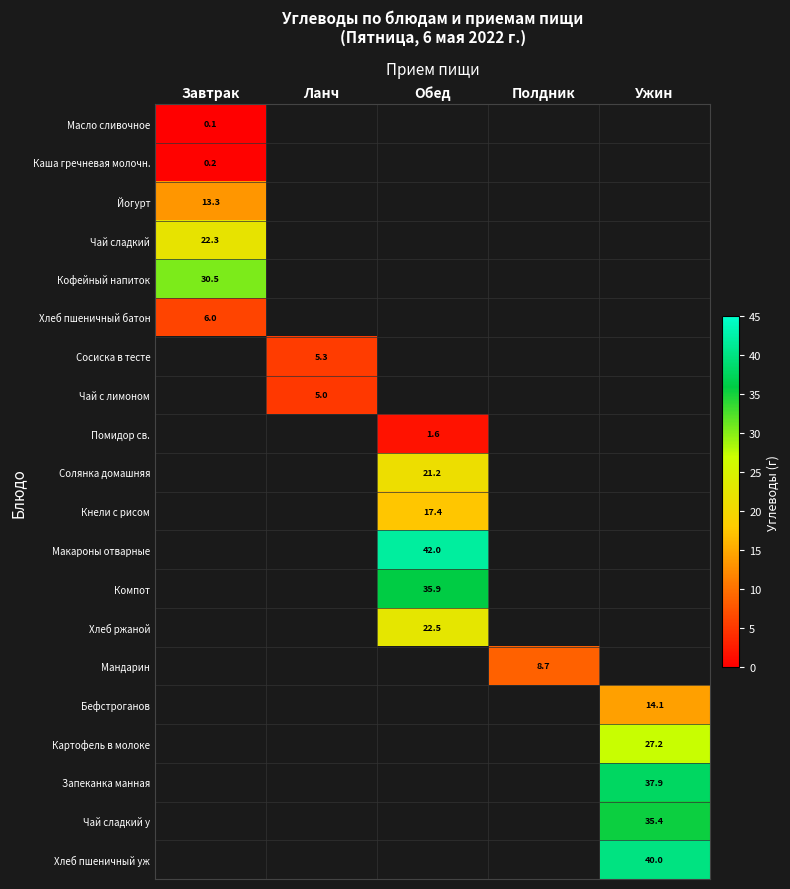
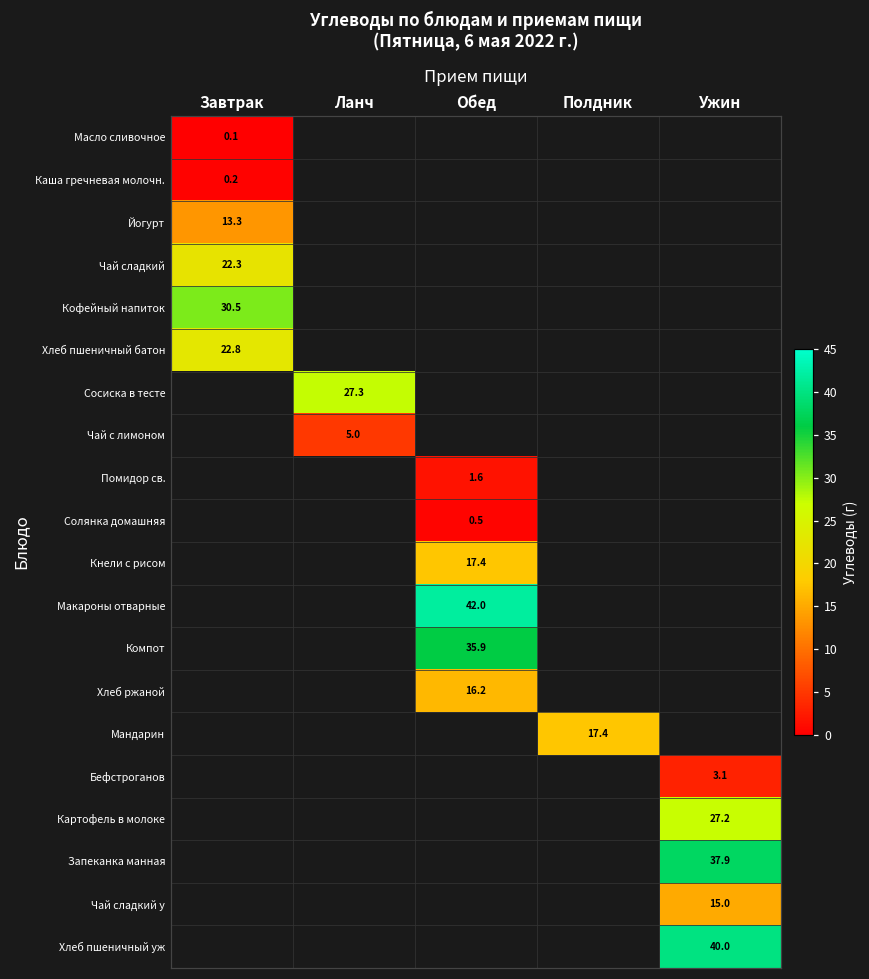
  {
    "Масло сливочное": {
      "Завтрак": 0.1
    },
    "Каша гречневая молочн.": {
      "Завтрак": 0.2
    },
    "Йогурт": {
      "Завтрак": 13.3
    },
    "Чай сладкий": {
      "Завтрак": 22.3
    },
    "Кофейный напиток": {
      "Завтрак": 30.5
    },
    "Хлеб пшеничный батон": {
-     "Завтрак": 6.0
+     "Завтрак": 22.8
    },
    "Сосиска в тесте": {
-     "Ланч": 5.3
+     "Ланч": 27.3
    },
    "Чай с лимоном": {
      "Ланч": 5.0
    },
    "Помидор св.": {
      "Обед": 1.6
    },
    "Солянка домашняя": {
-     "Обед": 21.2
+     "Обед": 0.5
    },
    "Кнели с рисом": {
      "Обед": 17.4
    },
    "Макароны отварные": {
      "Обед": 42.0
    },
    "Компот": {
      "Обед": 35.9
    },
    "Хлеб ржаной": {
-     "Обед": 22.5
+     "Обед": 16.2
    },
    "Мандарин": {
-     "Полдник": 8.7
+     "Полдник": 17.4
    },
    "Бефстроганов": {
-     "Ужин": 14.1
+     "Ужин": 3.1
    },
    "Картофель в молоке": {
      "Ужин": 27.2
    },
    "Запеканка манная": {
      "Ужин": 37.9
    },
    "Чай сладкий у": {
-     "Ужин": 35.4
+     "Ужин": 15.0
    },
    "Хлеб пшеничный уж": {
      "Ужин": 40.0
    }
  }
